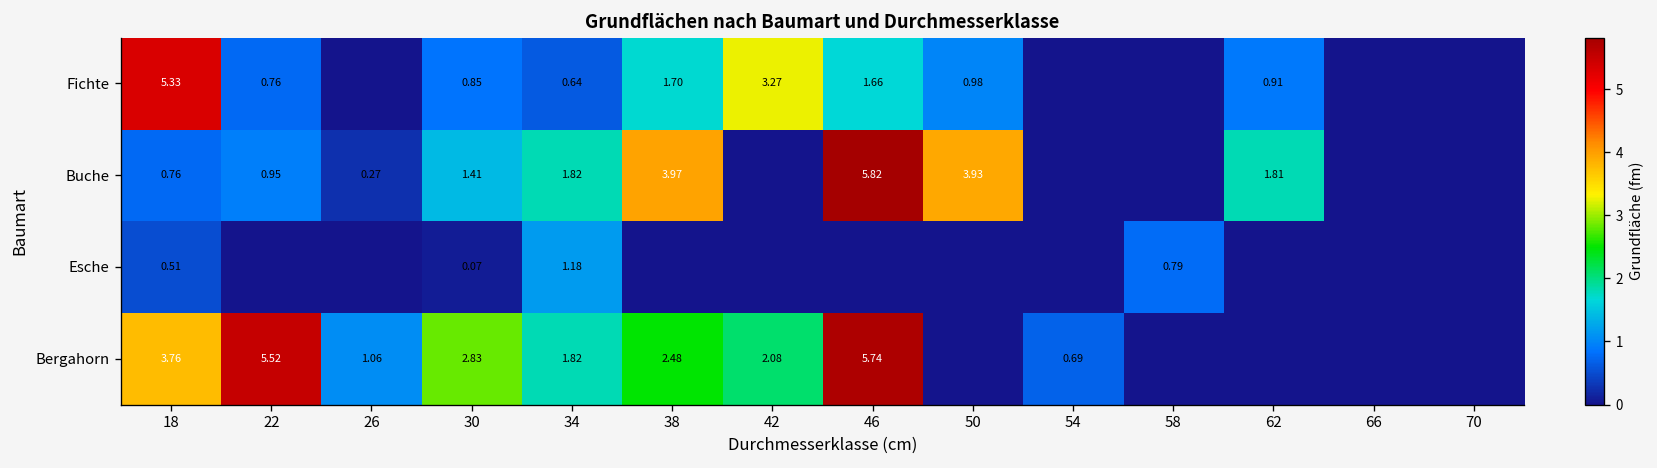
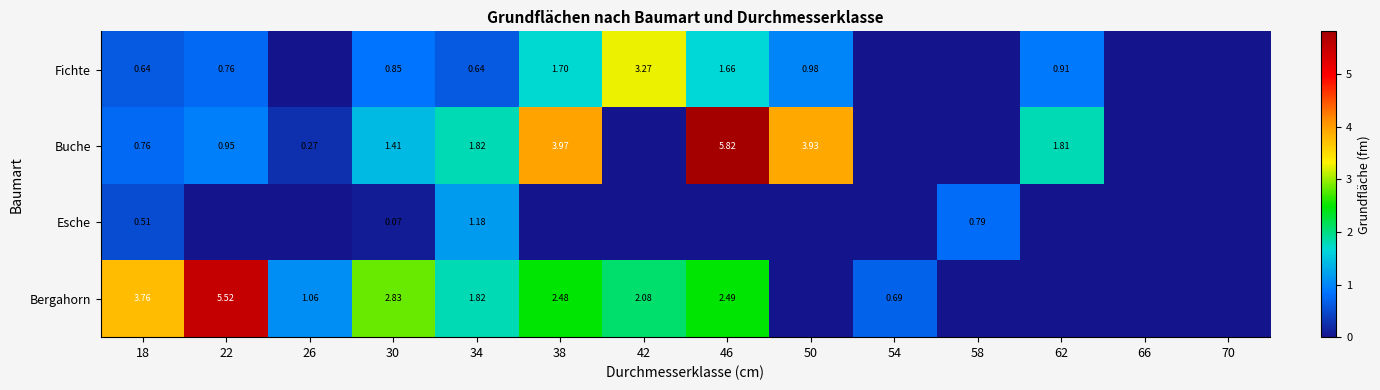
  {
    "Fichte": {
-     "18": 5.33,
+     "18": 0.64,
      "22": 0.76,
      "30": 0.85,
      "34": 0.64,
      "38": 1.70,
      "42": 3.27,
      "46": 1.66,
      "50": 0.98,
      "62": 0.91
    },
    "Buche": {
      "18": 0.76,
      "22": 0.95,
      "26": 0.27,
      "30": 1.41,
      "34": 1.82,
      "38": 3.97,
      "46": 5.82,
      "50": 3.93,
      "62": 1.81
    },
    "Esche": {
      "18": 0.51,
      "30": 0.07,
      "34": 1.18,
      "58": 0.79
    },
    "Bergahorn": {
      "18": 3.76,
      "22": 5.52,
      "26": 1.06,
      "30": 2.83,
      "34": 1.82,
      "38": 2.48,
      "42": 2.08,
-     "46": 5.74,
+     "46": 2.49,
      "54": 0.69
    }
  }
